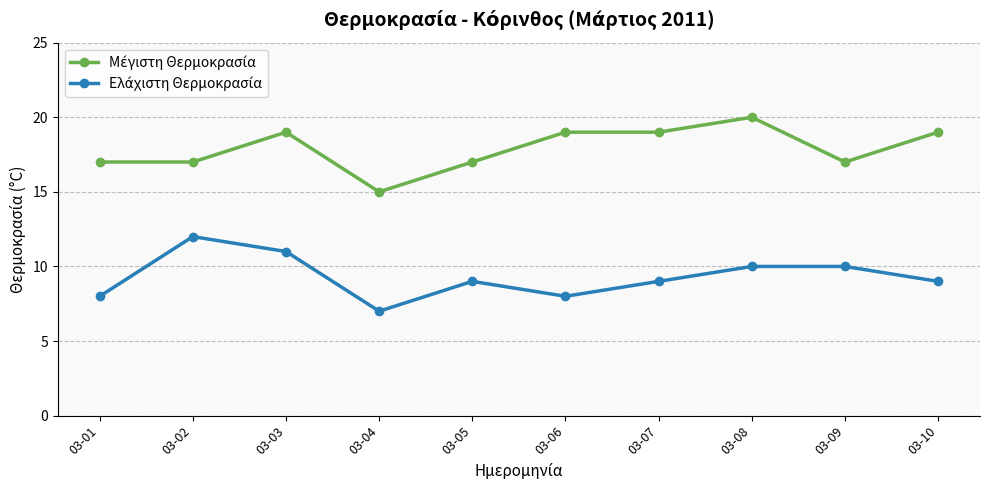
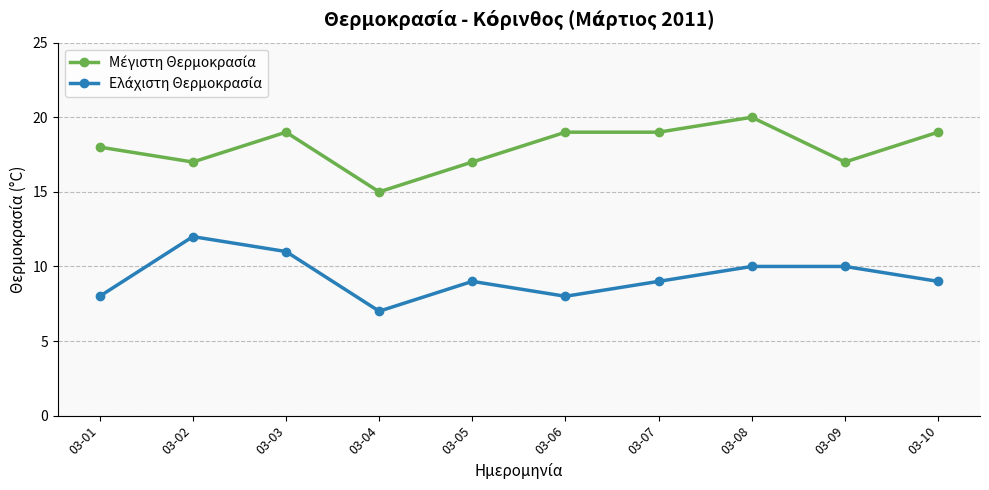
  {
    "Μέγιστη Θερμοκρασία": {
-     "03-01": 17,
+     "03-01": 18,
      "03-02": 17,
      "03-03": 19,
      "03-04": 15,
      "03-05": 17,
      "03-06": 19,
      "03-07": 19,
      "03-08": 20,
      "03-09": 17,
      "03-10": 19
    },
    "Ελάχιστη Θερμοκρασία": {
      "03-01": 8,
      "03-02": 12,
      "03-03": 11,
      "03-04": 7,
      "03-05": 9,
      "03-06": 8,
      "03-07": 9,
      "03-08": 10,
      "03-09": 10,
      "03-10": 9
    }
  }
